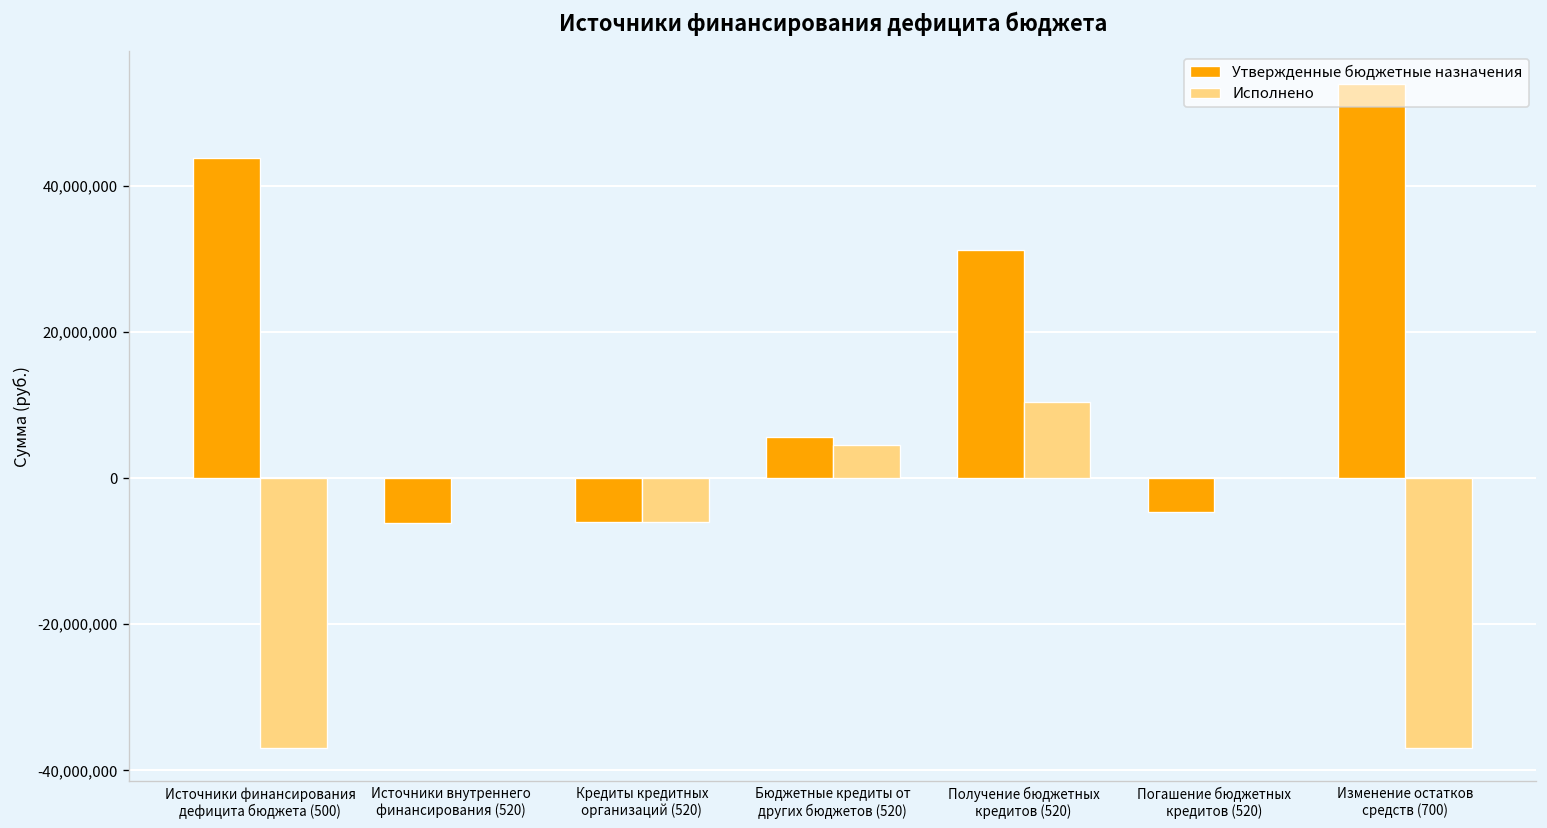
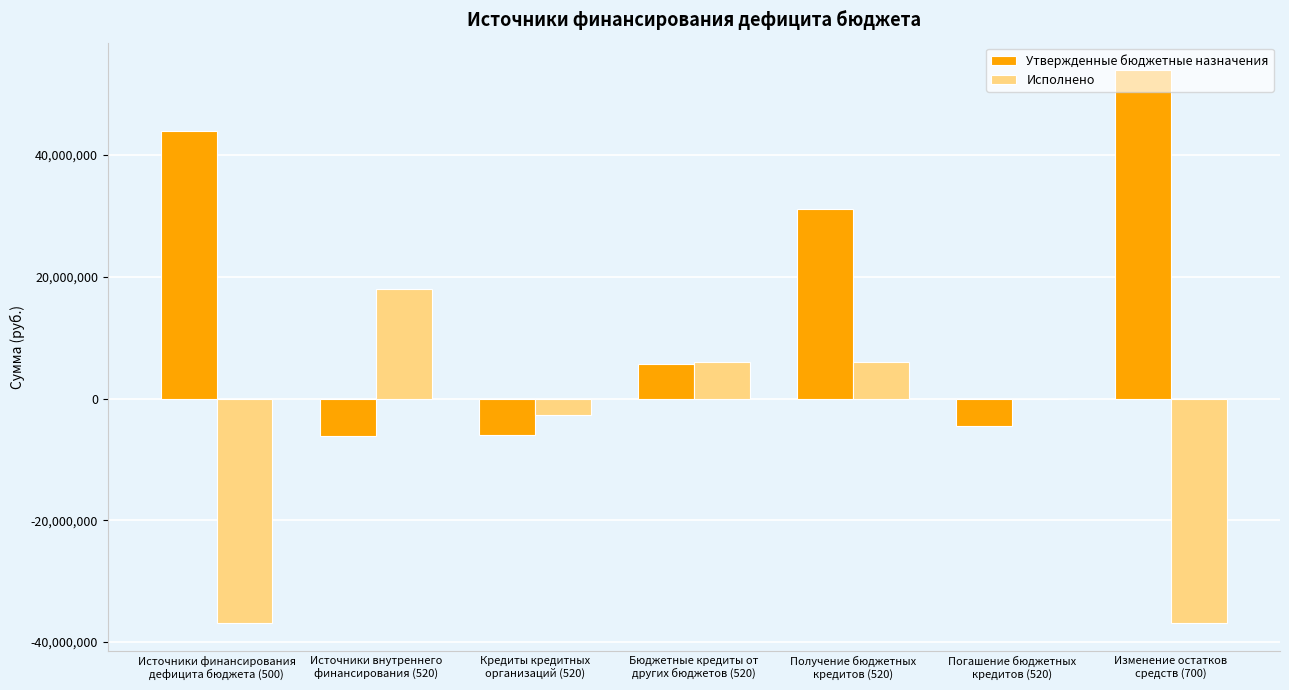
  {
    "Утвержденные бюджетные назначения": {
      "Источники финансирования дефицита бюджета (500)": "44,000,000",
      "Источники внутреннего финансирования (520)": "-6,000,000",
      "Кредиты кредитных организаций (520)": "-6,000,000",
      "Бюджетные кредиты от других бюджетов (520)": "6,000,000",
      "Получение бюджетных кредитов (520)": "31,000,000",
      "Погашение бюджетных кредитов (520)": "-5,000,000"
    },
    "Исполнено": {
      "Источники финансирования дефицита бюджета (500)": "-37,000,000",
-     "Источники внутреннего финансирования (520)": "0",
-     "Кредиты кредитных организаций (520)": "-6,000,000",
-     "Бюджетные кредиты от других бюджетов (520)": "5,000,000",
-     "Получение бюджетных кредитов (520)": "10,000,000",
+     "Источники внутреннего финансирования (520)": "18,000,000",
+     "Кредиты кредитных организаций (520)": "-3,000,000",
+     "Бюджетные кредиты от других бюджетов (520)": "6,000,000",
+     "Получение бюджетных кредитов (520)": "6,000,000",
      "Погашение бюджетных кредитов (520)": "0",
      "Изменение остатков средств (700)": "-37,000,000"
    }
  }
